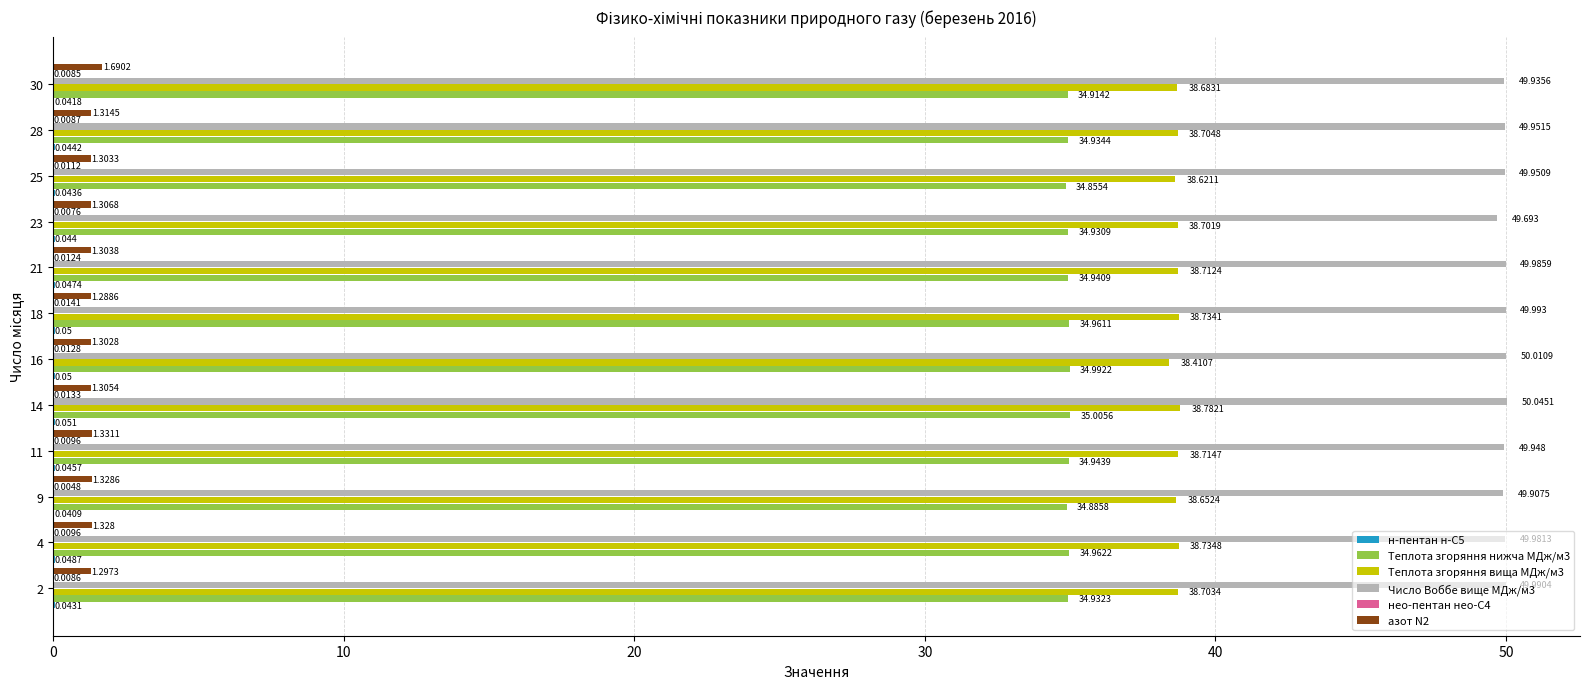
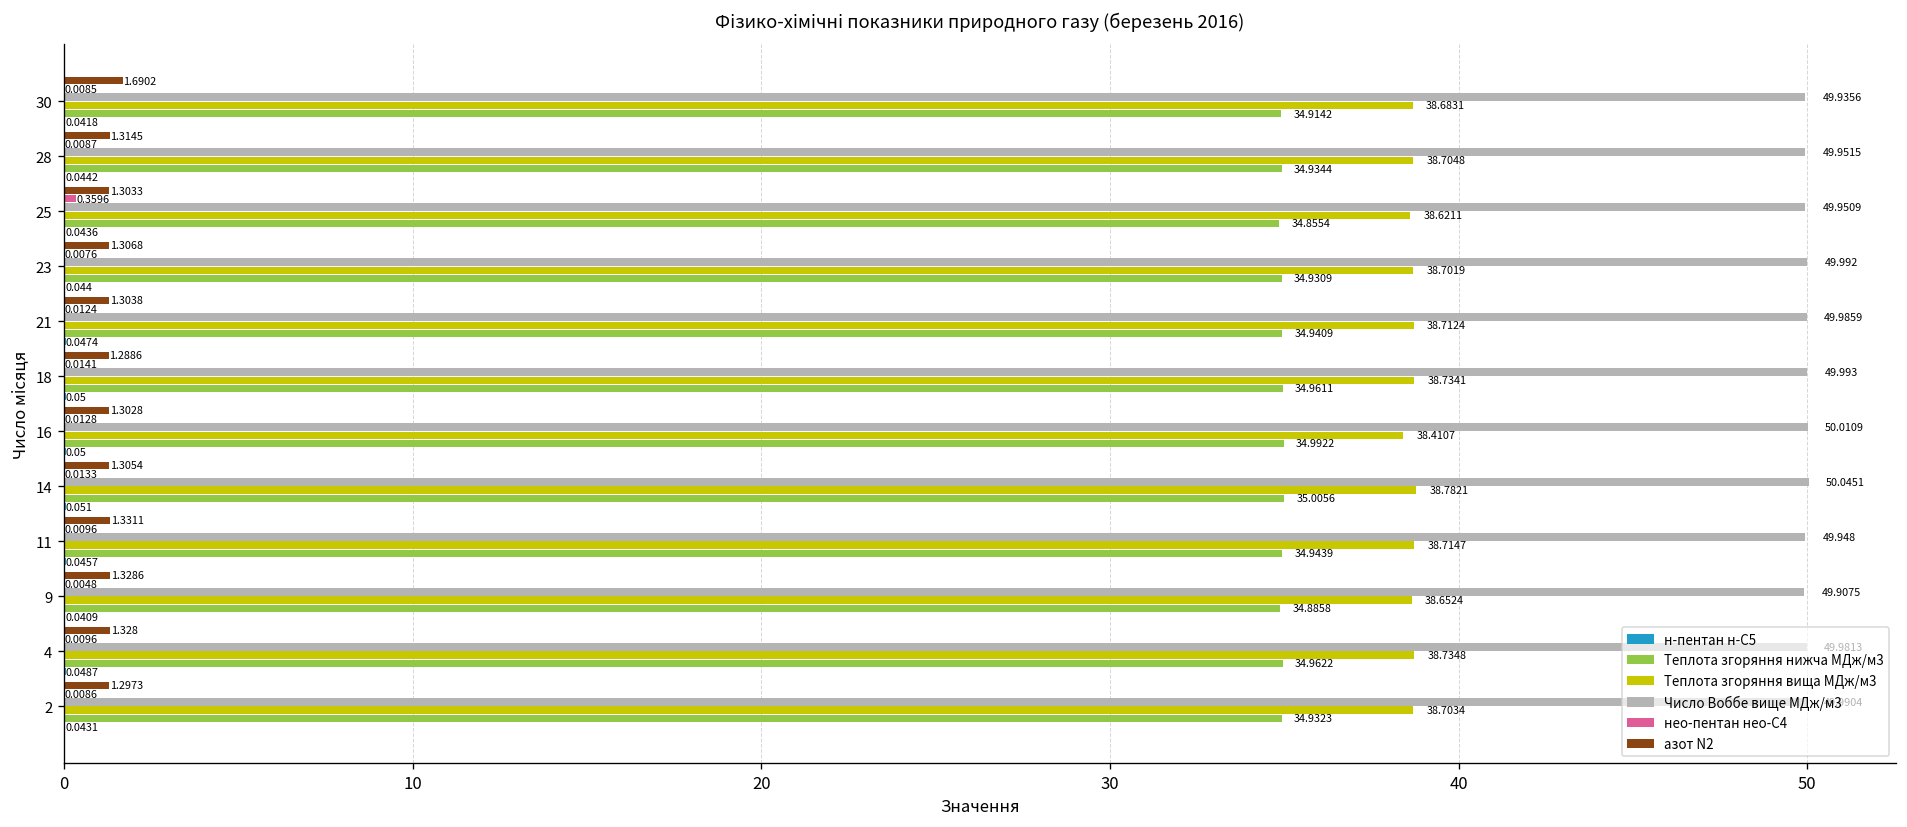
  {
    "н-пентан н-С5": {
      "30": 0.0418,
      "28": 0.0442,
      "25": 0.0436,
      "23": 0.044,
      "21": 0.0474,
      "18": 0.05,
      "16": 0.05,
      "14": 0.051,
      "11": 0.0457,
      "9": 0.0409,
      "4": 0.0487,
      "2": 0.0431
    },
    "Теплота згоряння нижча МДж/м3": {
      "30": 34.9142,
      "28": 34.9344,
      "25": 34.8554,
      "23": 34.9309,
      "21": 34.9409,
      "18": 34.9611,
      "16": 34.9922,
      "14": 35.0056,
      "11": 34.9439,
      "9": 34.8858,
      "4": 34.9622,
      "2": 34.9323
    },
    "Теплота згоряння вища МДж/м3": {
      "30": 38.6831,
      "28": 38.7048,
      "25": 38.6211,
      "23": 38.7019,
      "21": 38.7124,
      "18": 38.7341,
      "16": 38.4107,
      "14": 38.7821,
      "11": 38.7147,
      "9": 38.6524,
      "4": 38.7348,
      "2": 38.7034
    },
    "Число Воббе вище МДж/м3": {
      "30": 49.9356,
      "28": 49.9515,
      "25": 49.9509,
-     "23": 49.693,
+     "23": 49.992,
      "21": 49.9859,
      "18": 49.993,
      "16": 50.0109,
      "14": 50.0451,
      "11": 49.948,
      "9": 49.9075
    },
    "нео-пентан нео-С4": {
      "30": 0.0085,
      "28": 0.0087,
-     "25": 0.0112,
+     "25": 0.3596,
      "23": 0.0076,
      "21": 0.0124,
      "18": 0.0141,
      "16": 0.0128,
      "14": 0.0133,
      "11": 0.0096,
      "9": 0.0048,
      "4": 0.0096,
      "2": 0.0086
    },
    "азот N2": {
      "30": 1.6902,
      "28": 1.3145,
      "25": 1.3033,
      "23": 1.3068,
      "21": 1.3038,
      "18": 1.2886,
      "16": 1.3028,
      "14": 1.3054,
      "11": 1.3311,
      "9": 1.3286,
      "4": 1.328,
      "2": 1.2973
    }
  }
